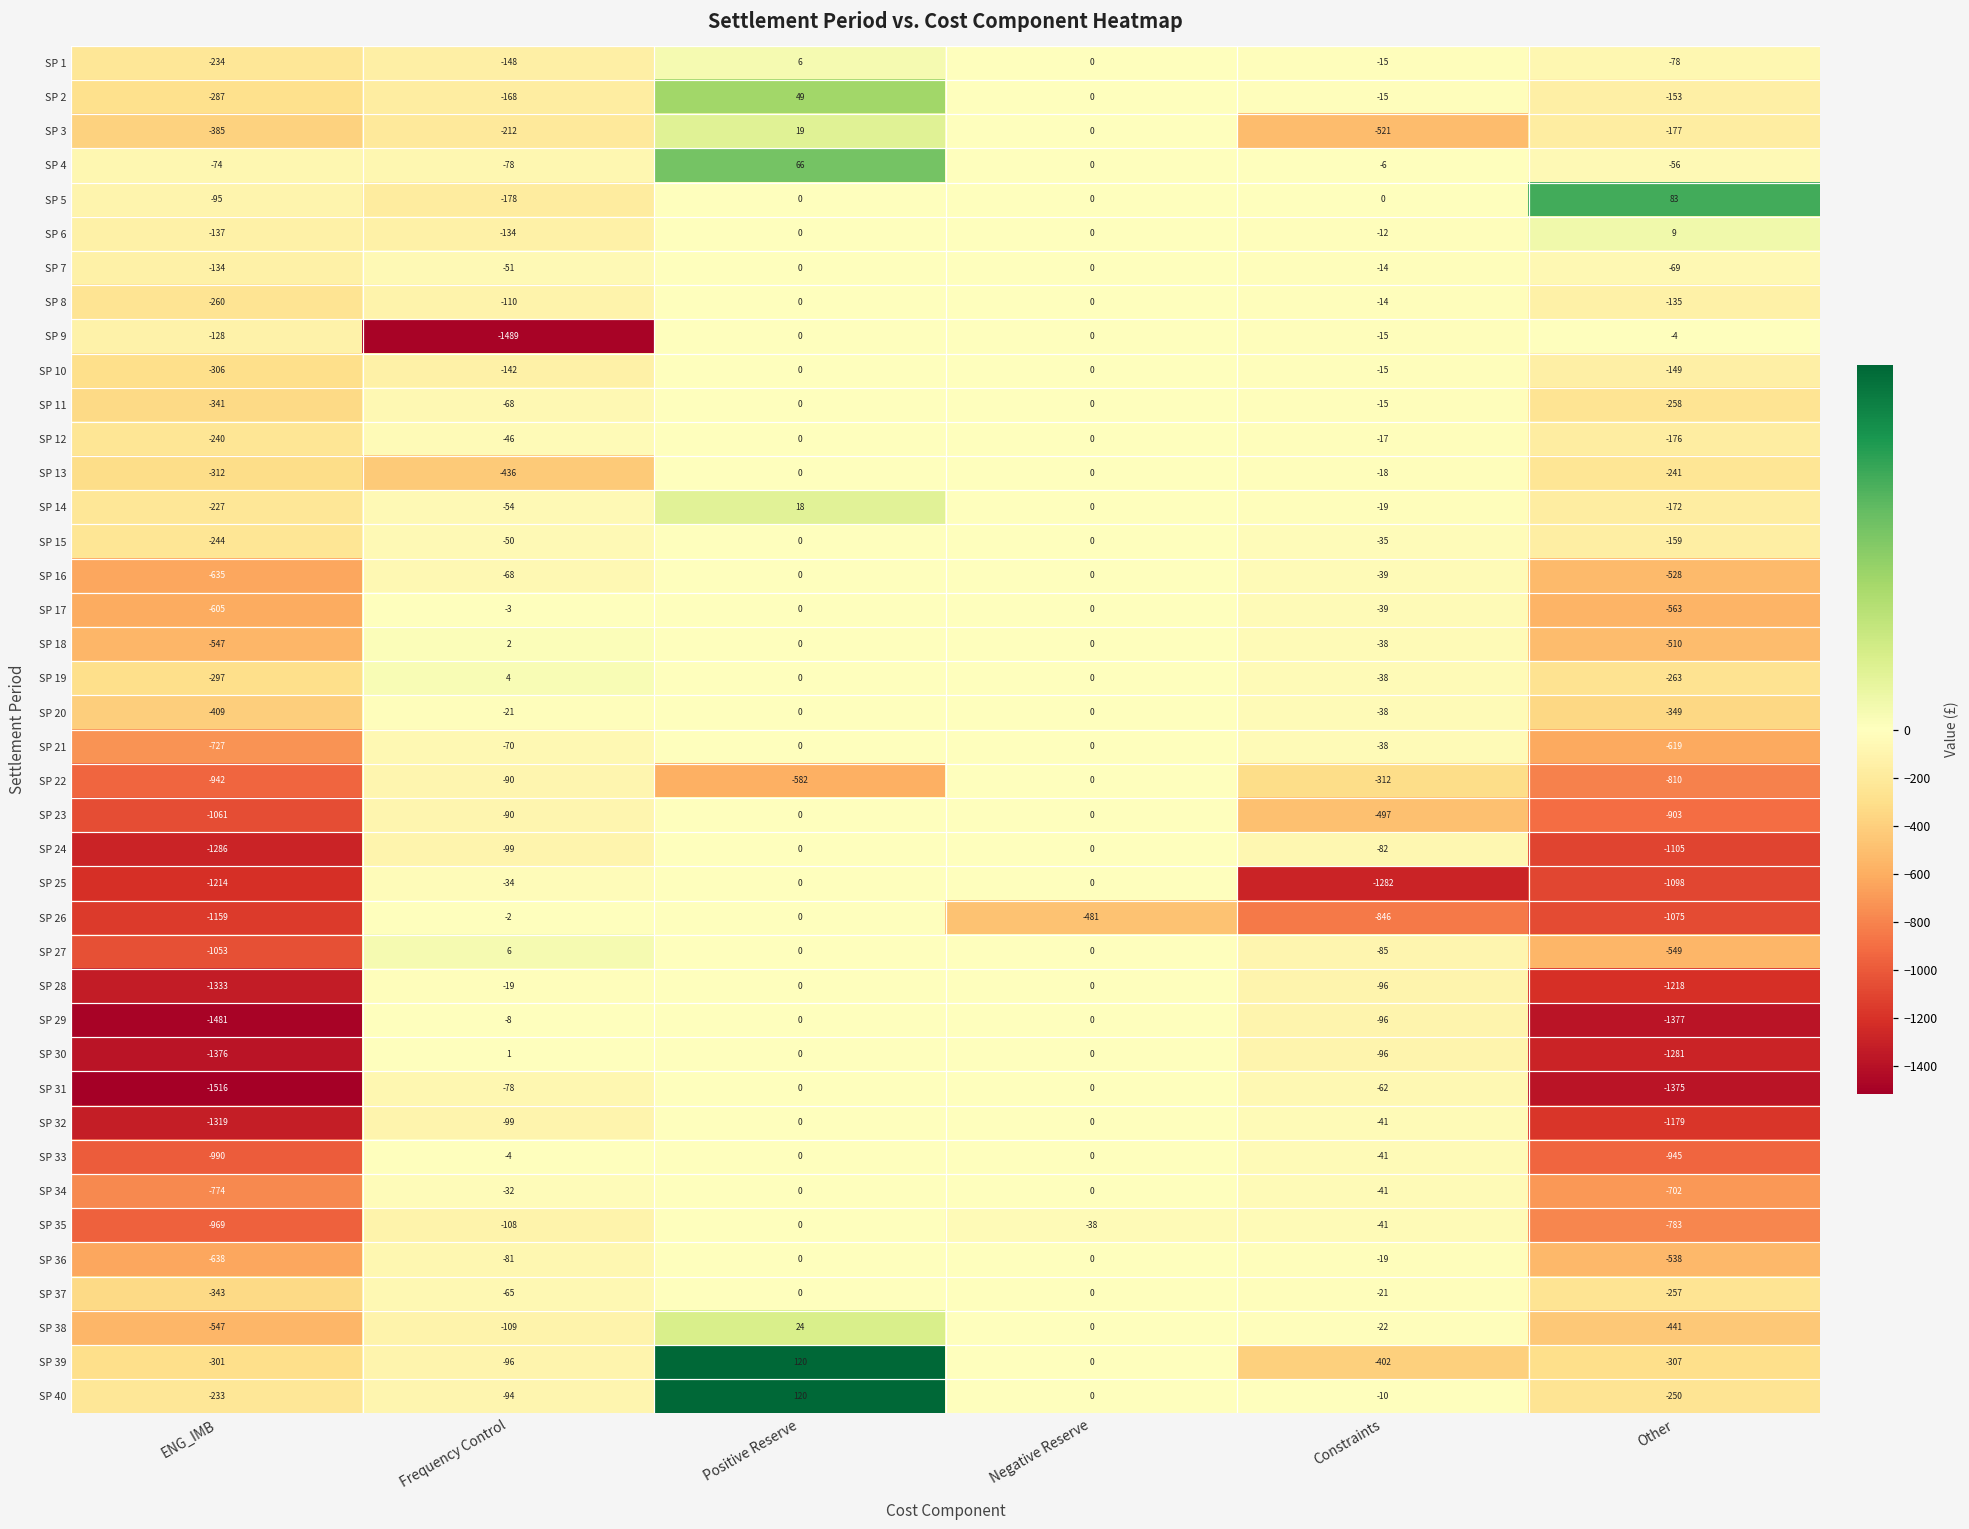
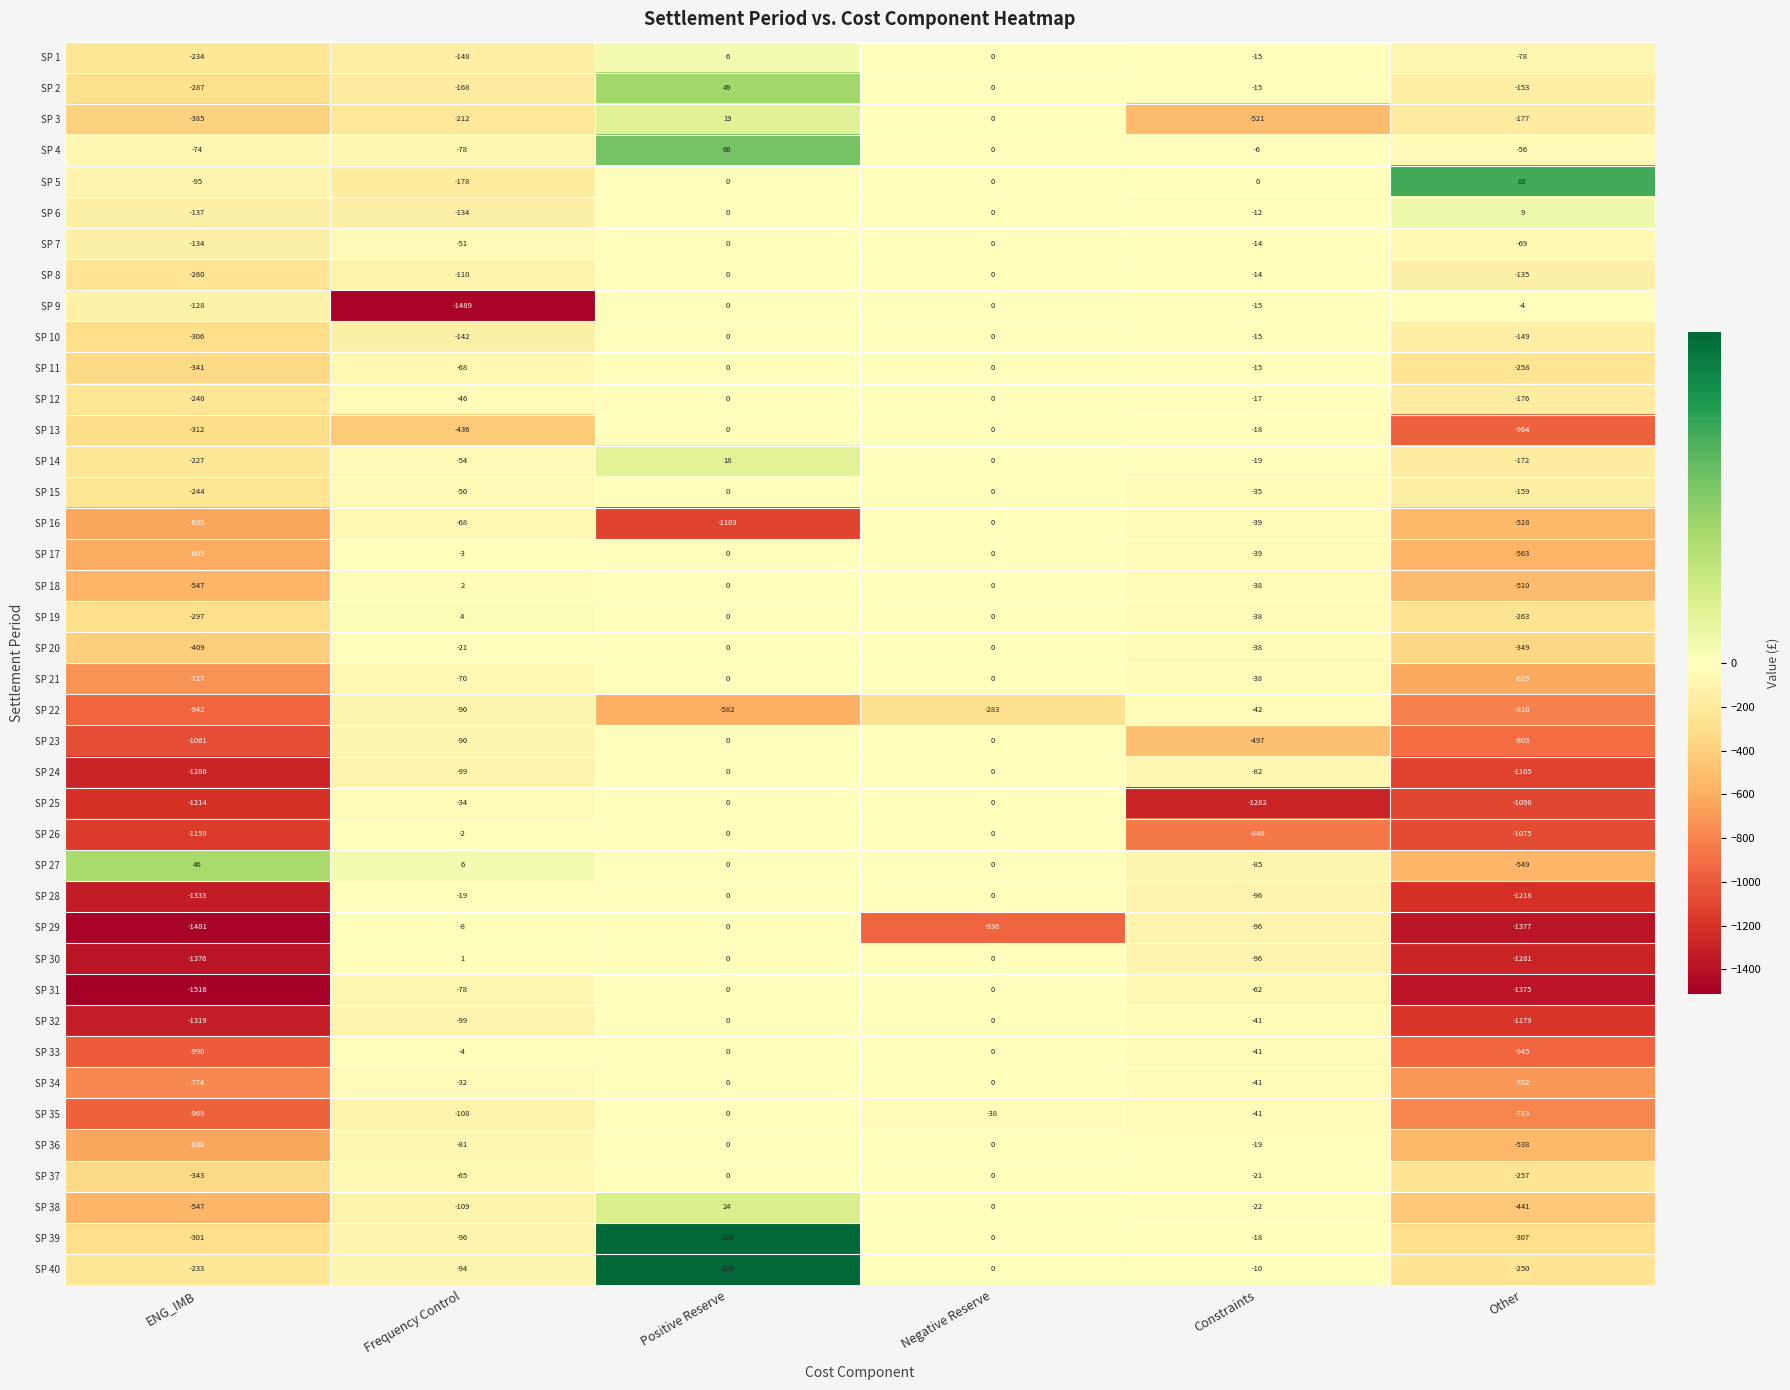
  {
    "SP 13": {
      "ENG_IMB": -312,
      "Frequency Control": -436,
      "Positive Reserve": 0,
      "Negative Reserve": 0,
      "Constraints": -18,
-     "Other": -241
+     "Other": -964
    },
    "SP 16": {
      "ENG_IMB": -635,
      "Frequency Control": -68,
-     "Positive Reserve": 0,
+     "Positive Reserve": -1103,
      "Negative Reserve": 0,
      "Constraints": -39,
      "Other": -528
    },
    "SP 22": {
      "ENG_IMB": -942,
      "Frequency Control": -90,
      "Positive Reserve": -582,
-     "Negative Reserve": 0,
-     "Constraints": -312,
+     "Negative Reserve": -283,
+     "Constraints": -42,
      "Other": -810
    },
    "SP 26": {
      "ENG_IMB": -1159,
      "Frequency Control": -2,
      "Positive Reserve": 0,
-     "Negative Reserve": -481,
+     "Negative Reserve": 0,
      "Constraints": -846,
      "Other": -1075
    },
    "SP 27": {
-     "ENG_IMB": -1053,
+     "ENG_IMB": 46,
      "Frequency Control": 6,
      "Positive Reserve": 0,
      "Negative Reserve": 0,
      "Constraints": -85,
      "Other": -549
    },
    "SP 29": {
      "ENG_IMB": -1481,
      "Frequency Control": -8,
      "Positive Reserve": 0,
-     "Negative Reserve": 0,
+     "Negative Reserve": -936,
      "Constraints": -96,
      "Other": -1377
    },
    "SP 39": {
      "ENG_IMB": -301,
      "Frequency Control": -96,
      "Positive Reserve": 120,
      "Negative Reserve": 0,
-     "Constraints": -402,
+     "Constraints": -18,
      "Other": -307
    }
  }
